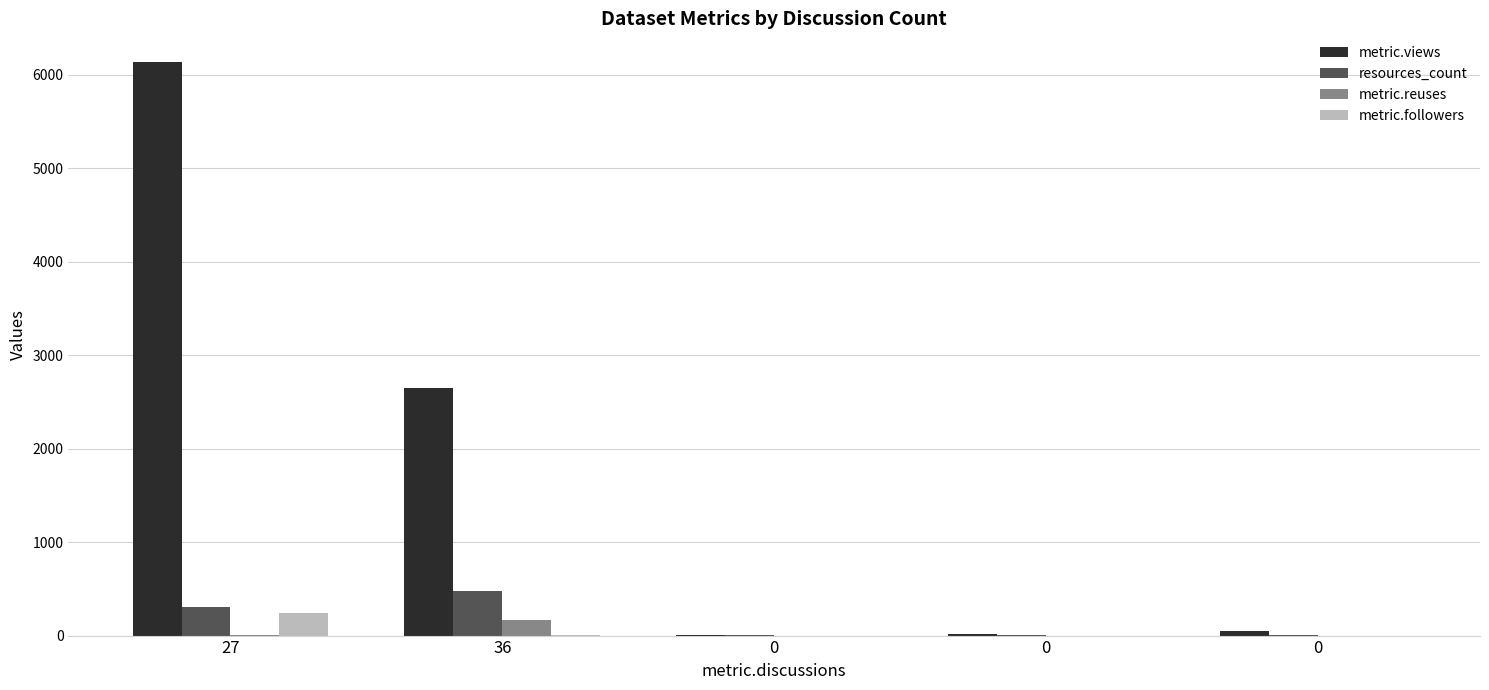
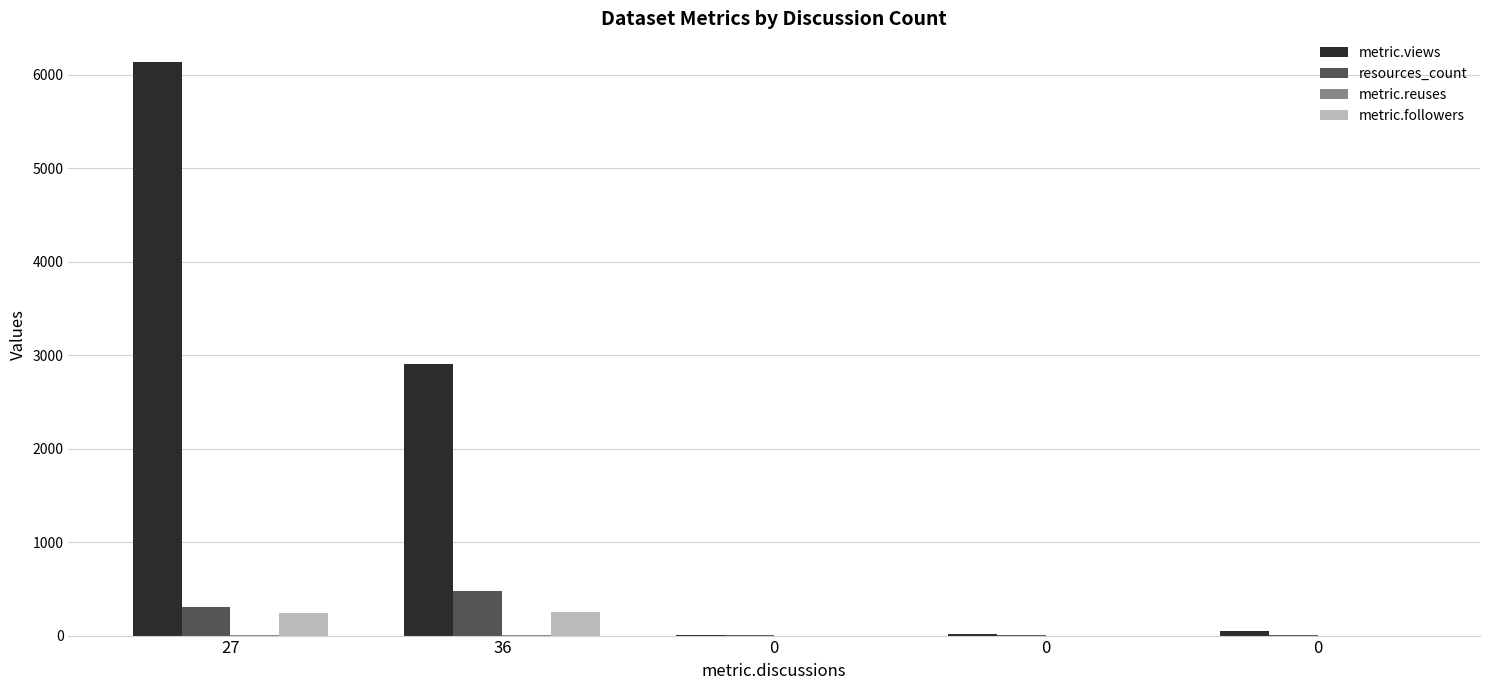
  {
    "metric.views": {
      "27": 6100,
-     "36": 2600
+     "36": 2900
    },
    "resources_count": {
      "27": 300,
      "36": 500
    },
    "metric.reuses": {
-     "36": 200
+     "36": 0
    },
    "metric.followers": {
      "27": 200,
-     "36": 0
+     "36": 200
    }
  }
